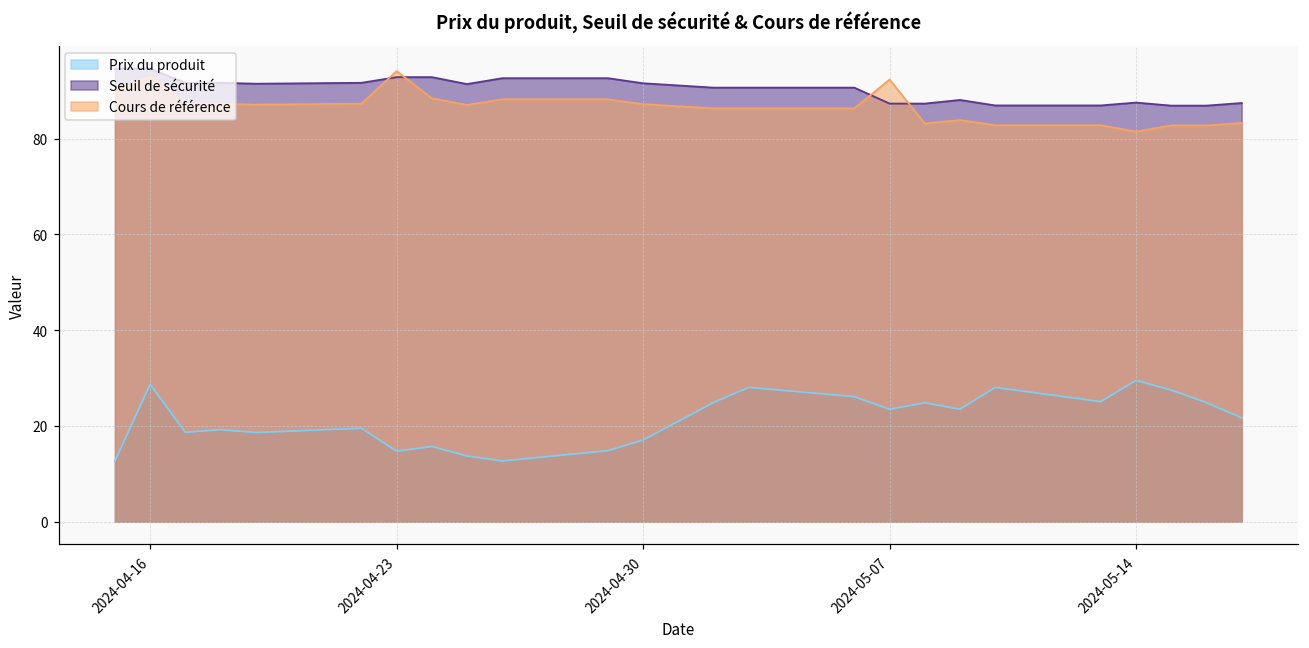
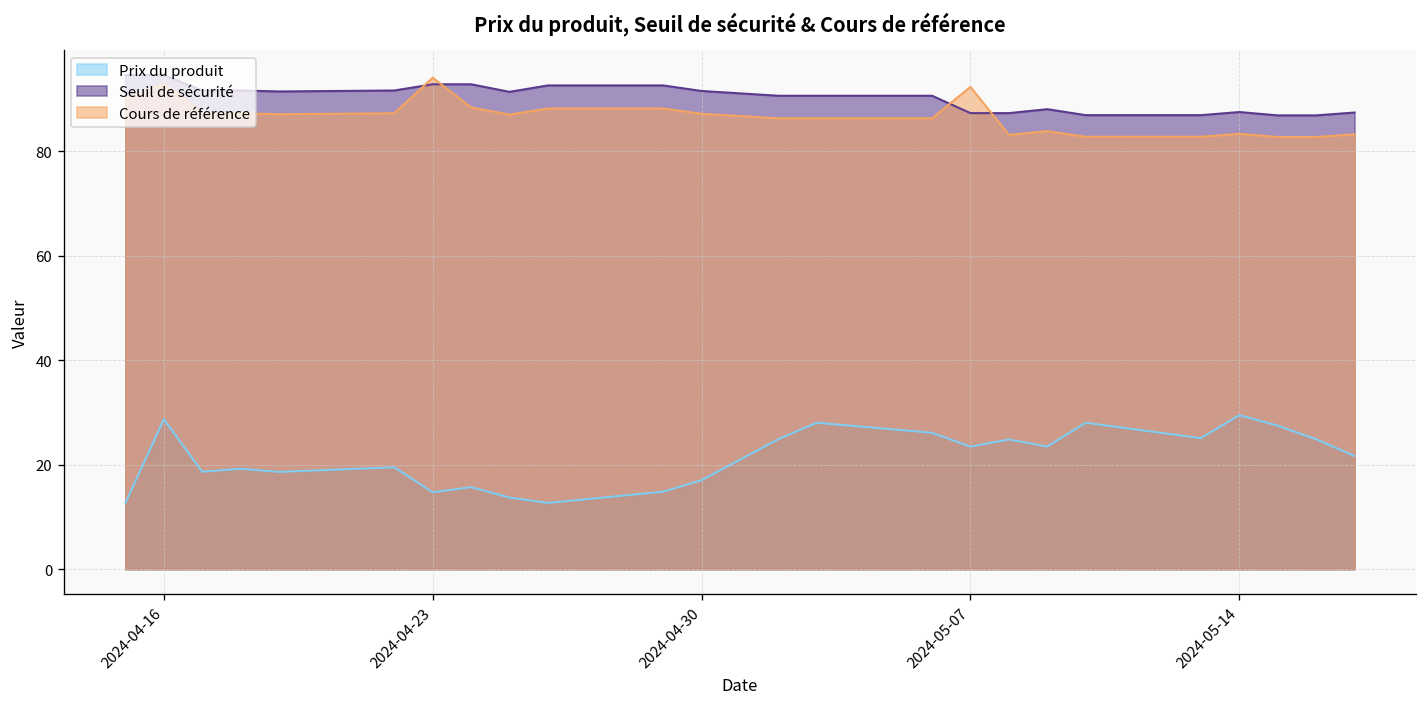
  {
    "Prix du produit": {
      "2024-04-16": 29,
      "2024-04-23": 15,
      "2024-04-30": 17,
      "2024-05-07": 23,
      "2024-05-14": 29
    },
    "Seuil de sécurité": {
      "2024-04-23": 93,
      "2024-04-30": 92,
      "2024-05-07": 87,
      "2024-05-14": 88
    },
    "Cours de référence": {
      "2024-04-23": 94,
      "2024-04-30": 87,
      "2024-05-07": 92,
-     "2024-05-14": 81
+     "2024-05-14": 83
    }
  }
